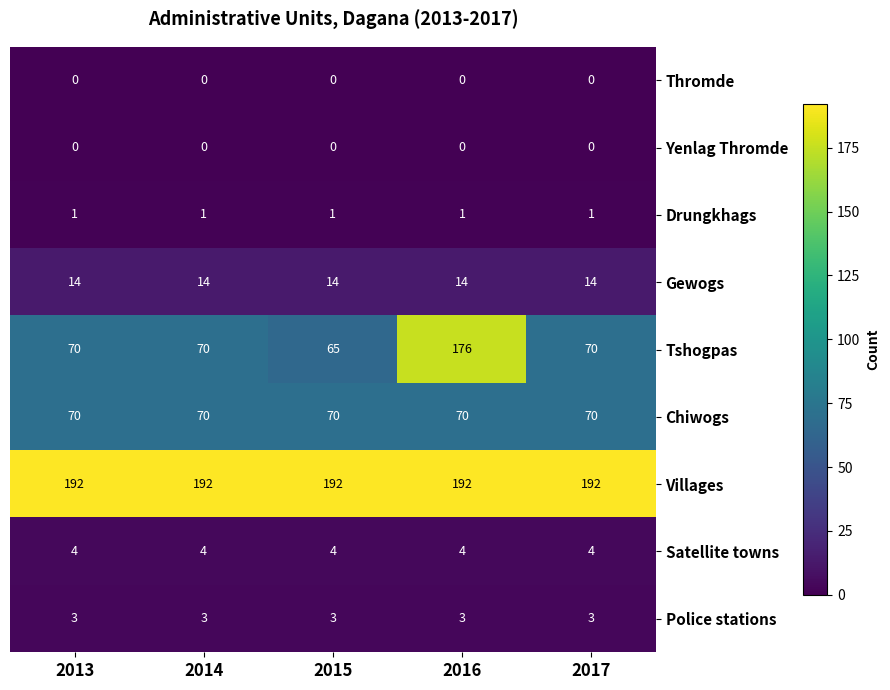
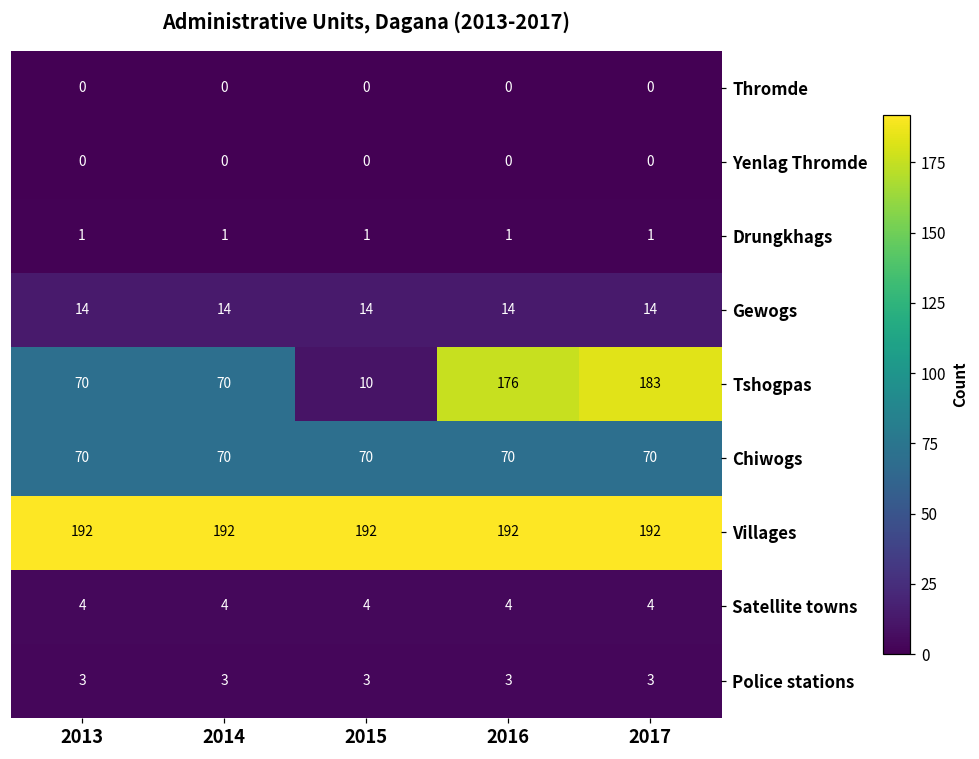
  {
    "Thromde": {
      "2013": 0,
      "2014": 0,
      "2015": 0,
      "2016": 0,
      "2017": 0
    },
    "Yenlag Thromde": {
      "2013": 0,
      "2014": 0,
      "2015": 0,
      "2016": 0,
      "2017": 0
    },
    "Drungkhags": {
      "2013": 1,
      "2014": 1,
      "2015": 1,
      "2016": 1,
      "2017": 1
    },
    "Gewogs": {
      "2013": 14,
      "2014": 14,
      "2015": 14,
      "2016": 14,
      "2017": 14
    },
    "Tshogpas": {
      "2013": 70,
      "2014": 70,
-     "2015": 65,
+     "2015": 10,
      "2016": 176,
-     "2017": 70
+     "2017": 183
    },
    "Chiwogs": {
      "2013": 70,
      "2014": 70,
      "2015": 70,
      "2016": 70,
      "2017": 70
    },
    "Villages": {
      "2013": 192,
      "2014": 192,
      "2015": 192,
      "2016": 192,
      "2017": 192
    },
    "Satellite towns": {
      "2013": 4,
      "2014": 4,
      "2015": 4,
      "2016": 4,
      "2017": 4
    },
    "Police stations": {
      "2013": 3,
      "2014": 3,
      "2015": 3,
      "2016": 3,
      "2017": 3
    }
  }
